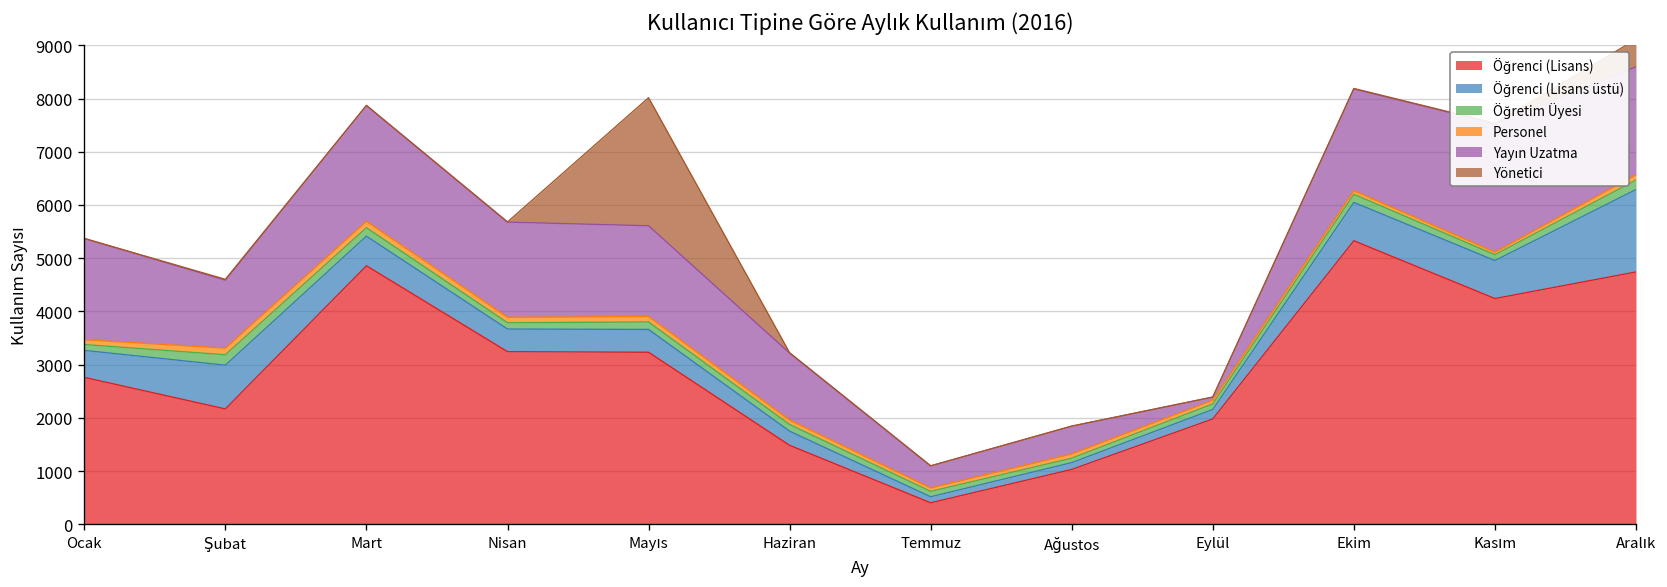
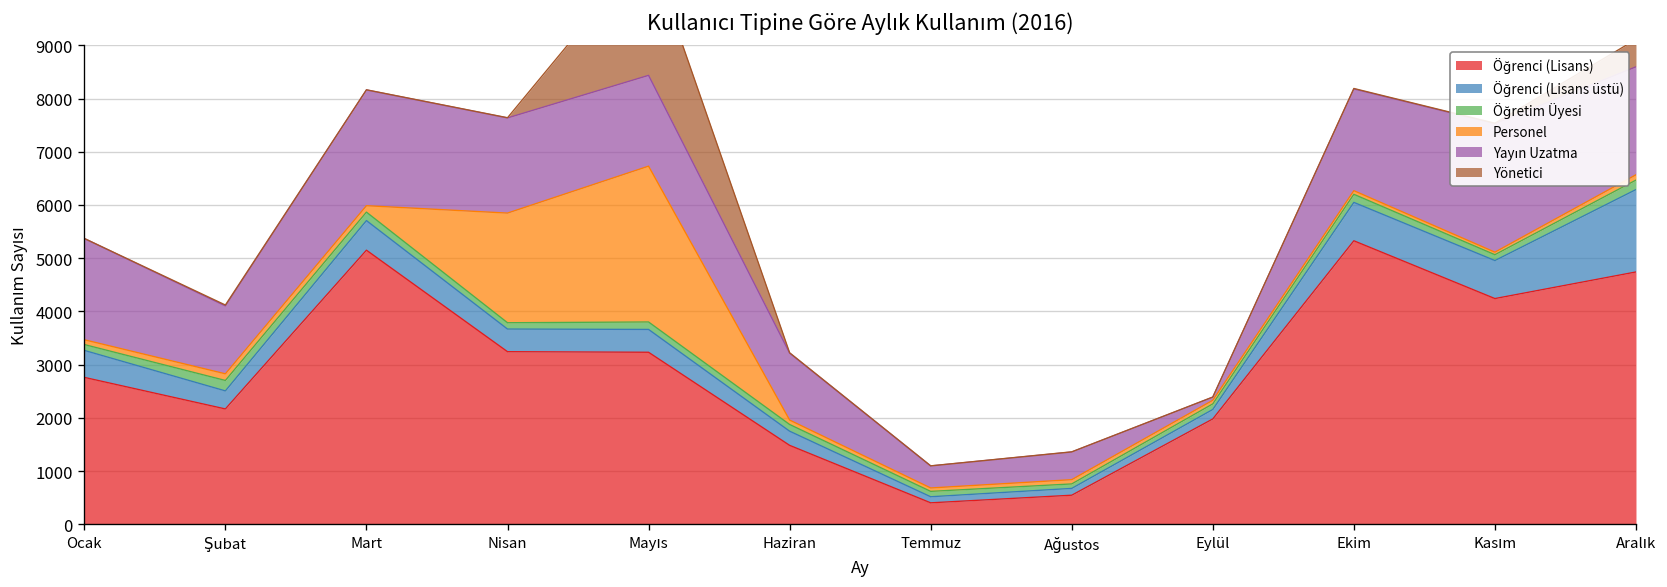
  {
    "Öğrenci (Lisans)": {
      "Ocak": 2800,
      "Şubat": 2200,
-     "Mart": 4900,
+     "Mart": 5200,
      "Nisan": 3200,
      "Mayıs": 3200,
      "Haziran": 1500,
      "Temmuz": 400,
-     "Ağustos": 1000,
+     "Ağustos": 500,
      "Eylül": 2000,
      "Ekim": 5300,
      "Kasım": 4200,
      "Aralık": 4700
    },
    "Öğrenci (Lisans üstü)": {
      "Ocak": 500,
-     "Şubat": 800,
+     "Şubat": 300,
      "Mart": 600,
      "Nisan": 400,
      "Mayıs": 400,
      "Haziran": 300,
      "Temmuz": 100,
      "Ağustos": 100,
      "Eylül": 200,
      "Ekim": 700,
      "Kasım": 700,
      "Aralık": 1500
    },
    "Öğretim Üyesi": {
      "Ocak": 100,
      "Şubat": 200,
      "Mart": 200,
      "Nisan": 100,
      "Mayıs": 100,
      "Haziran": 100,
      "Temmuz": 100,
      "Ağustos": 100,
      "Eylül": 100,
      "Ekim": 200,
      "Aralık": 200
    },
    "Personel": {
      "Ocak": 100,
      "Şubat": 100,
      "Mart": 100,
-     "Nisan": 100,
-     "Mayıs": 100,
+     "Nisan": 2100,
+     "Mayıs": 2900,
      "Haziran": 100,
      "Temmuz": 100,
      "Ağustos": 100,
      "Eylül": 100,
      "Ekim": 100,
      "Aralık": 100
    },
    "Yayın Uzatma": {
      "Mayıs": 1700,
      "Aralık": 2000
    }
  }
